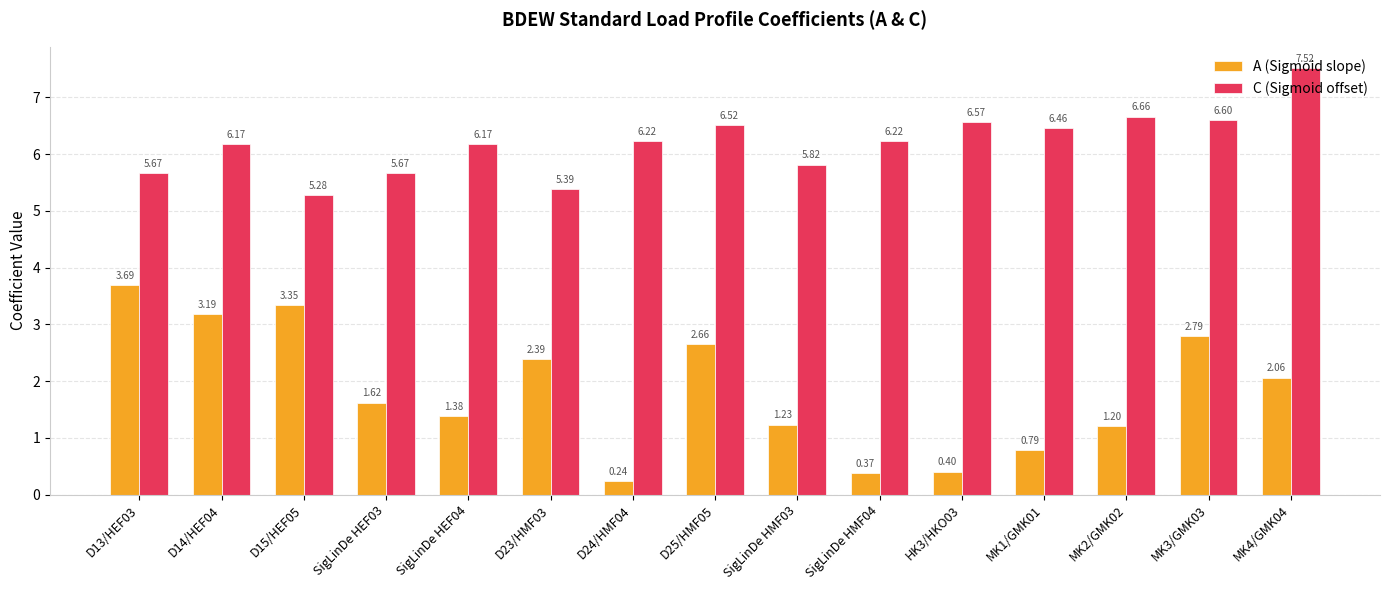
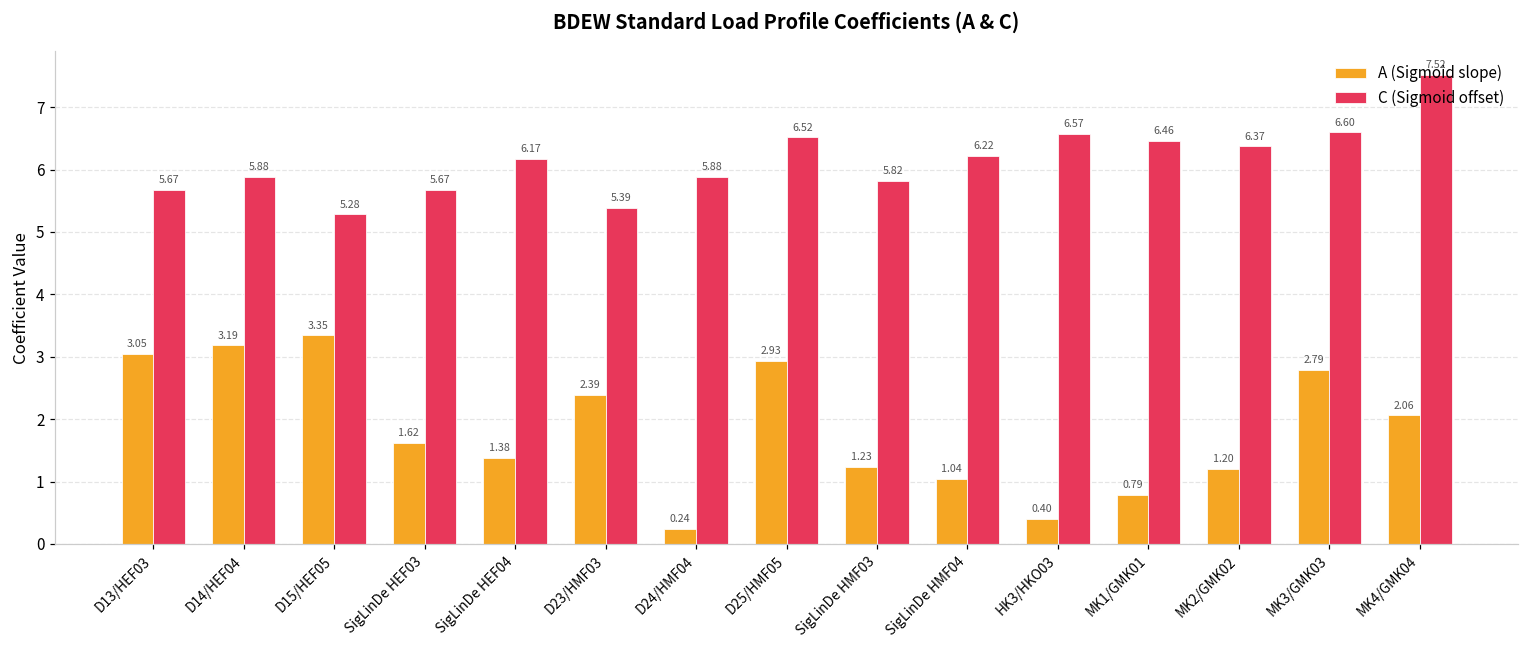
  {
    "A (Sigmoid slope)": {
-     "D13/HEF03": 3.69,
+     "D13/HEF03": 3.05,
      "D14/HEF04": 3.19,
      "D15/HEF05": 3.35,
      "SigLinDe HEF03": 1.62,
      "SigLinDe HEF04": 1.38,
      "D23/HMF03": 2.39,
      "D24/HMF04": 0.24,
-     "D25/HMF05": 2.66,
+     "D25/HMF05": 2.93,
      "SigLinDe HMF03": 1.23,
-     "SigLinDe HMF04": 0.37,
+     "SigLinDe HMF04": 1.04,
      "HK3/HKO03": 0.40,
      "MK1/GMK01": 0.79,
      "MK2/GMK02": 1.20,
      "MK3/GMK03": 2.79,
      "MK4/GMK04": 2.06
    },
    "C (Sigmoid offset)": {
      "D13/HEF03": 5.67,
-     "D14/HEF04": 6.17,
+     "D14/HEF04": 5.88,
      "D15/HEF05": 5.28,
      "SigLinDe HEF03": 5.67,
      "SigLinDe HEF04": 6.17,
      "D23/HMF03": 5.39,
-     "D24/HMF04": 6.22,
+     "D24/HMF04": 5.88,
      "D25/HMF05": 6.52,
      "SigLinDe HMF03": 5.82,
      "SigLinDe HMF04": 6.22,
      "HK3/HKO03": 6.57,
      "MK1/GMK01": 6.46,
-     "MK2/GMK02": 6.66,
+     "MK2/GMK02": 6.37,
      "MK3/GMK03": 6.60,
      "MK4/GMK04": 7.52
    }
  }
